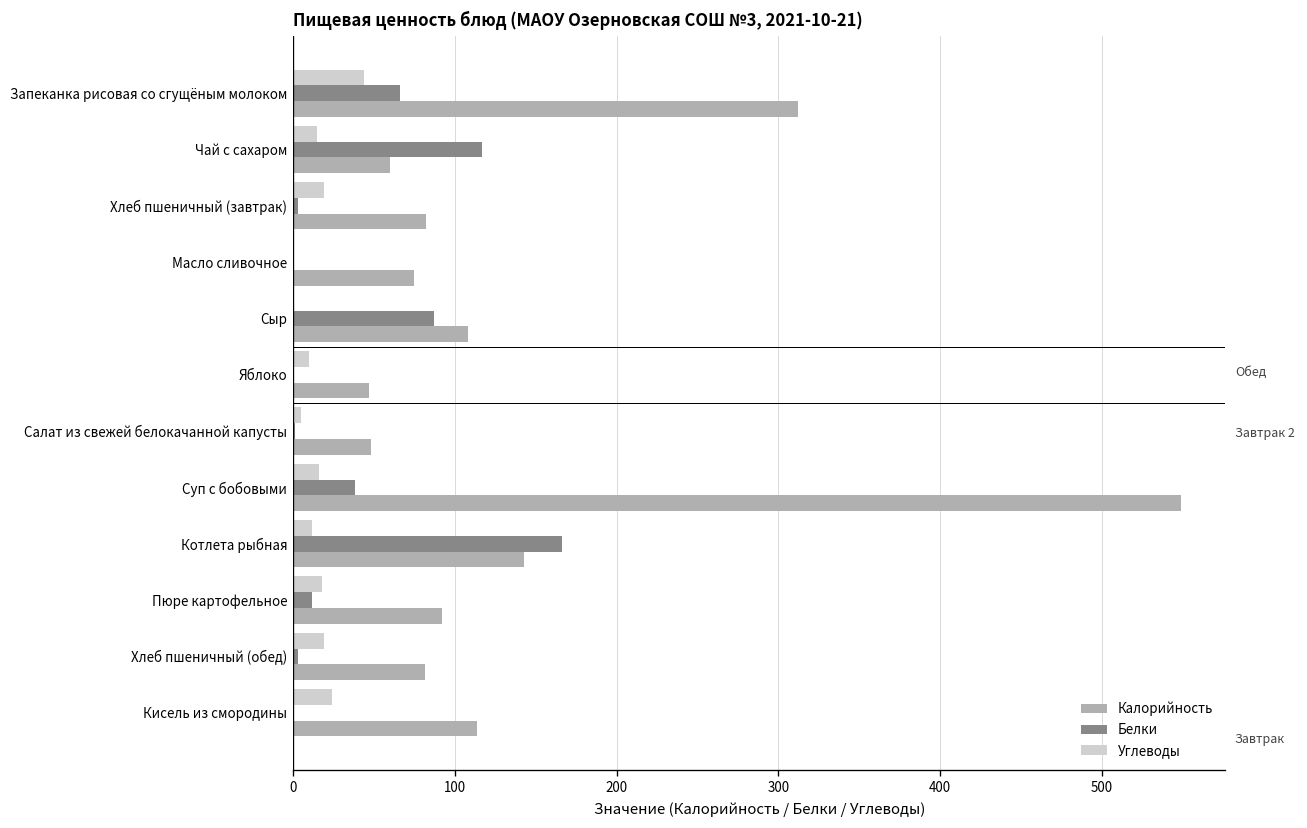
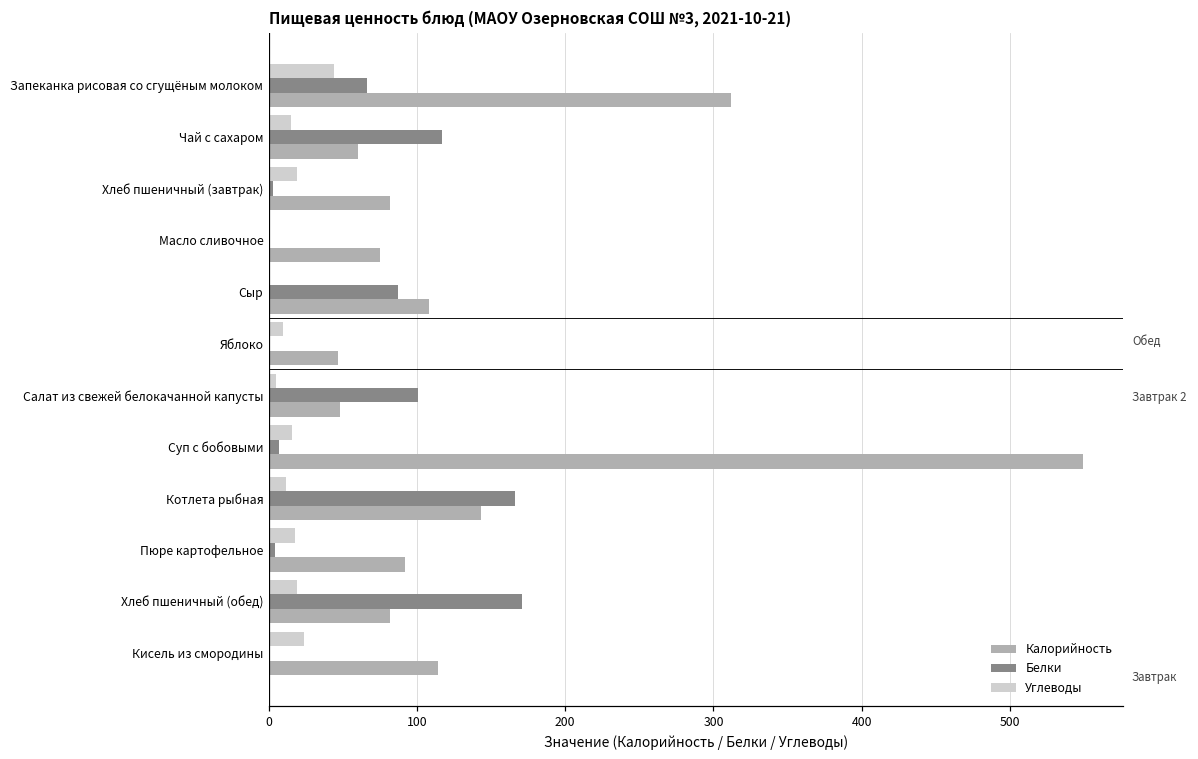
  {
    "Белки": {
      "Запеканка рисовая со сгущёным молоком": 66,
      "Чай с сахаром": 117,
      "Хлеб пшеничный (завтрак)": 3,
      "Масло сливочное": 0,
      "Сыр": 87,
      "Яблоко": 0,
-     "Салат из свежей белокачанной капусты": 1,
-     "Суп с бобовыми": 38,
+     "Салат из свежей белокачанной капусты": 101,
+     "Суп с бобовыми": 7,
      "Котлета рыбная": 166,
-     "Пюре картофельное": 12,
-     "Хлеб пшеничный (обед)": 3,
+     "Пюре картофельное": 4,
+     "Хлеб пшеничный (обед)": 171,
      "Кисель из смородины": 0
    }
  }
